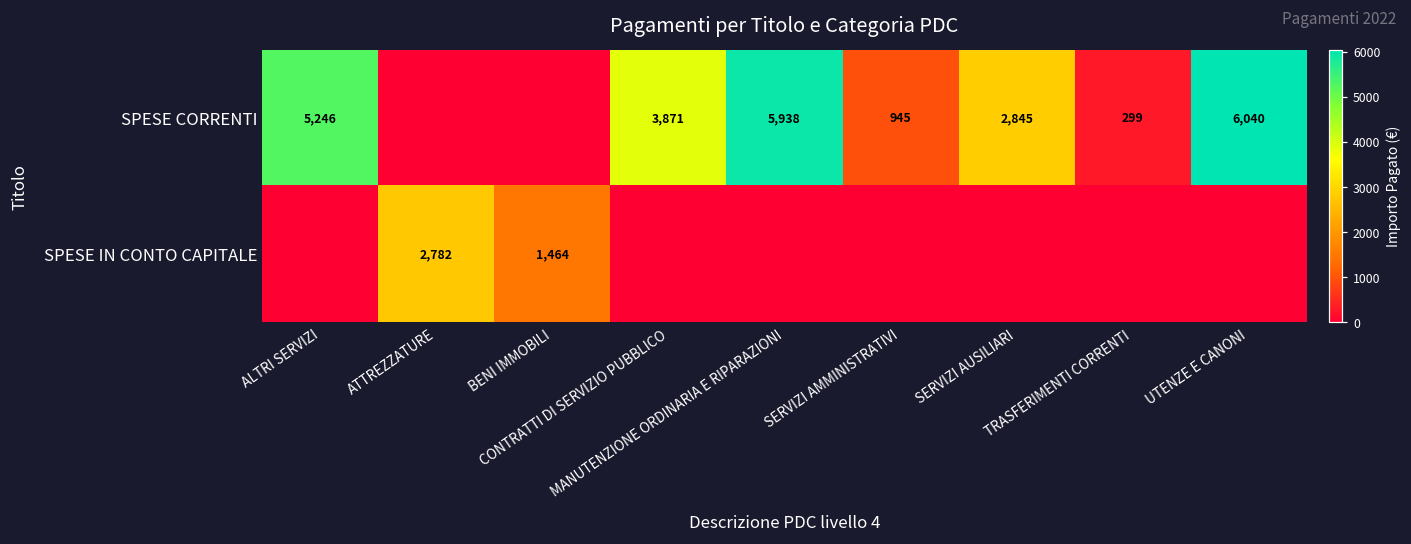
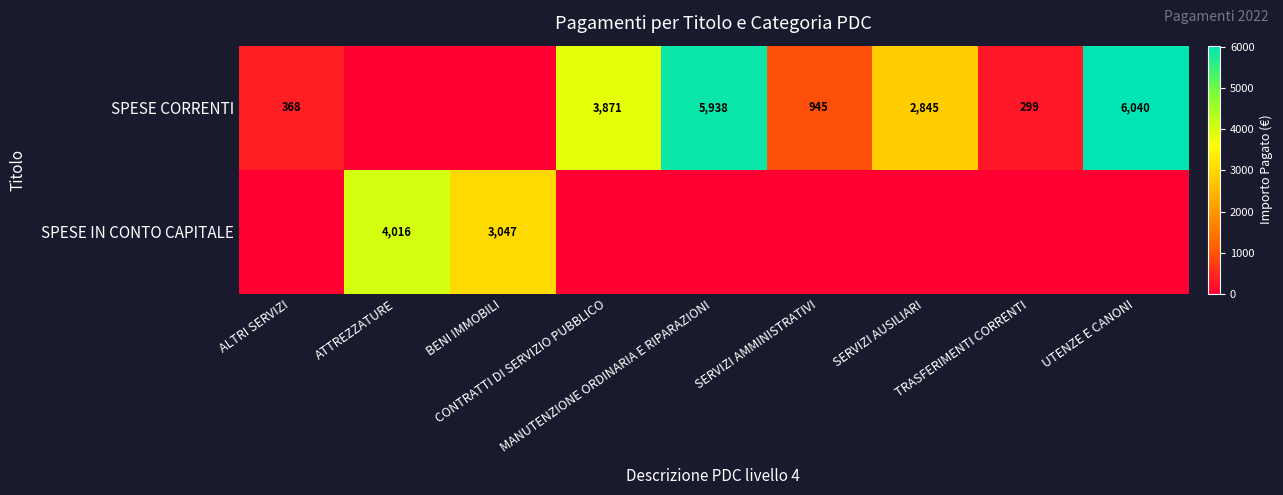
  {
    "SPESE CORRENTI": {
-     "ALTRI SERVIZI": "5,246",
+     "ALTRI SERVIZI": "368",
      "CONTRATTI DI SERVIZIO PUBBLICO": "3,871",
      "MANUTENZIONE ORDINARIA E RIPARAZIONI": "5,938",
      "SERVIZI AMMINISTRATIVI": "945",
      "SERVIZI AUSILIARI": "2,845",
      "TRASFERIMENTI CORRENTI": "299",
      "UTENZE E CANONI": "6,040"
    },
    "SPESE IN CONTO CAPITALE": {
-     "ATTREZZATURE": "2,782",
-     "BENI IMMOBILI": "1,464"
+     "ATTREZZATURE": "4,016",
+     "BENI IMMOBILI": "3,047"
    }
  }
